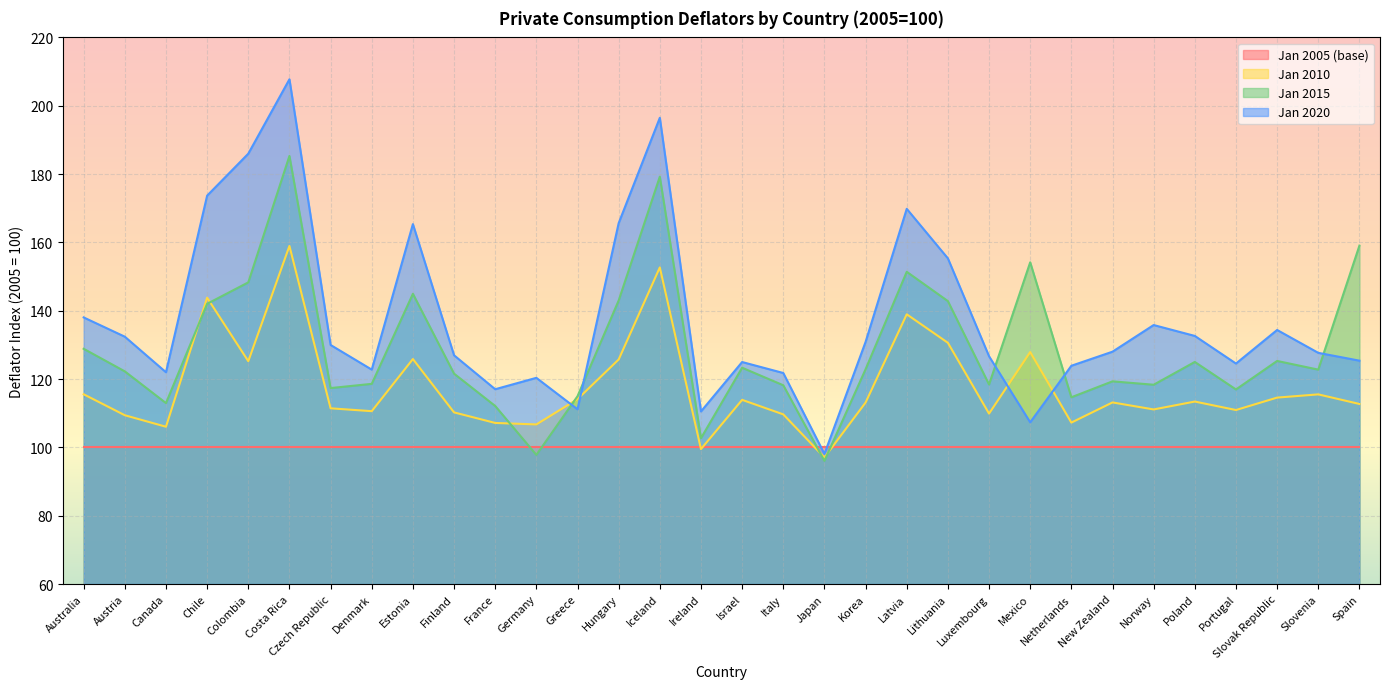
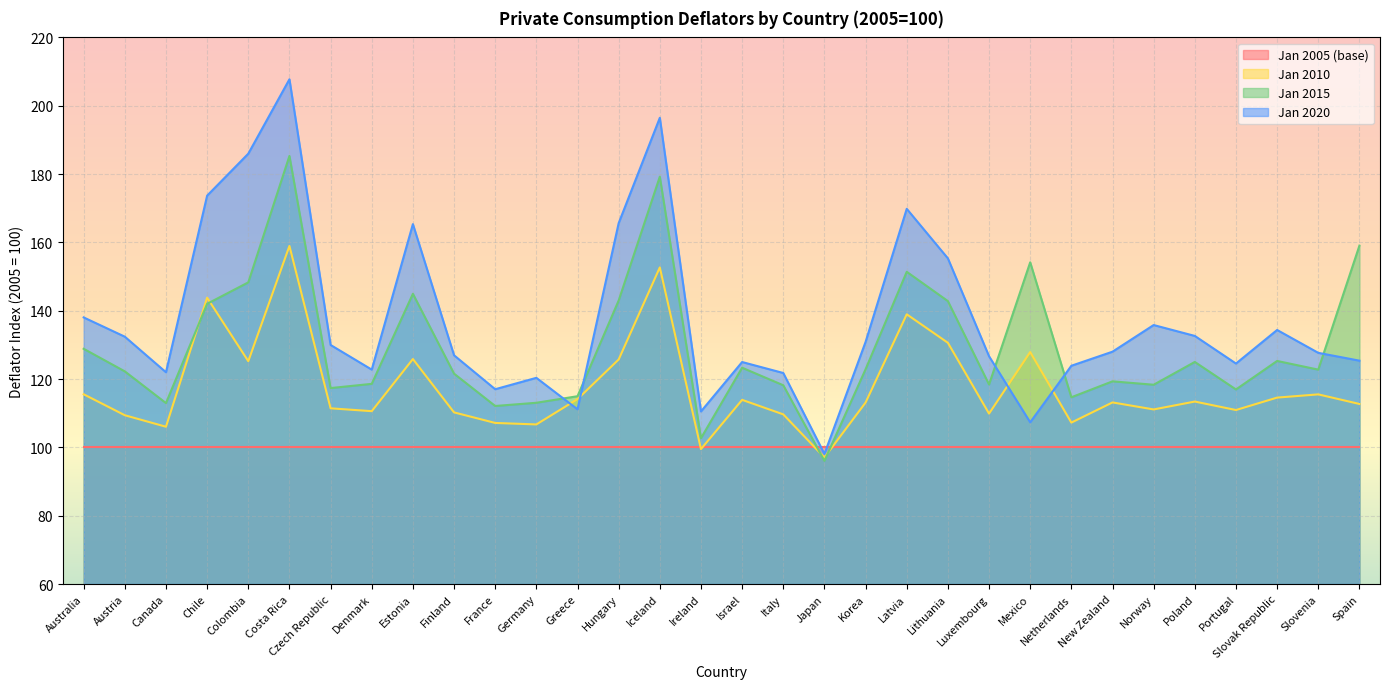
  {
    "Jan 2005 (base)": {
      "Australia": 100,
      "Austria": 100,
      "Canada": 100,
      "Chile": 100,
      "Colombia": 100,
      "Costa Rica": 100,
      "Czech Republic": 100,
      "Denmark": 100,
      "Estonia": 100,
      "Finland": 100,
      "France": 100,
      "Germany": 100,
      "Greece": 100,
      "Hungary": 100,
      "Iceland": 100,
      "Israel": 100,
      "Italy": 100,
      "Japan": 100,
      "Korea": 100,
      "Latvia": 100,
      "Lithuania": 100,
      "Luxembourg": 100,
      "Mexico": 100,
      "Netherlands": 100,
      "New Zealand": 100,
      "Norway": 100,
      "Poland": 100,
      "Portugal": 100,
      "Slovak Republic": 100,
      "Slovenia": 100,
      "Spain": 100
    },
    "Jan 2010": {
      "Australia": 116,
      "Austria": 109,
      "Canada": 106,
      "Chile": 144,
      "Colombia": 125,
      "Costa Rica": 159,
      "Czech Republic": 111,
      "Denmark": 111,
      "Estonia": 126,
      "Finland": 110,
      "France": 107,
      "Germany": 107,
      "Greece": 114,
      "Hungary": 126,
      "Iceland": 153,
      "Israel": 114,
      "Italy": 110,
      "Japan": 97,
      "Korea": 113,
      "Latvia": 139,
      "Lithuania": 131,
      "Luxembourg": 110,
      "Mexico": 128,
      "Netherlands": 107,
      "New Zealand": 113,
      "Norway": 111,
      "Poland": 113,
      "Portugal": 111,
      "Slovak Republic": 115,
      "Slovenia": 116,
      "Spain": 113
    },
    "Jan 2015": {
      "Australia": 129,
      "Austria": 122,
      "Canada": 113,
      "Chile": 142,
      "Colombia": 148,
      "Costa Rica": 185,
      "Czech Republic": 117,
      "Denmark": 119,
      "Estonia": 145,
      "Finland": 122,
      "France": 112,
-     "Germany": 98,
+     "Germany": 113,
      "Greece": 115,
      "Hungary": 143,
      "Iceland": 179,
      "Ireland": 103,
      "Israel": 123,
      "Italy": 118,
      "Japan": 96,
      "Korea": 123,
      "Latvia": 151,
      "Lithuania": 143,
      "Luxembourg": 118,
      "Mexico": 154,
      "Netherlands": 115,
      "New Zealand": 119,
      "Norway": 118,
      "Poland": 125,
      "Portugal": 117,
      "Slovak Republic": 125,
      "Slovenia": 123,
      "Spain": 159
    },
    "Jan 2020": {
      "Australia": 138,
      "Austria": 132,
      "Canada": 122,
      "Chile": 174,
      "Colombia": 186,
      "Costa Rica": 208,
      "Czech Republic": 130,
      "Denmark": 123,
      "Estonia": 165,
      "Finland": 127,
      "France": 117,
      "Germany": 120,
      "Greece": 111,
      "Hungary": 166,
      "Iceland": 196,
      "Ireland": 111,
      "Israel": 125,
      "Italy": 122,
      "Japan": 98,
      "Korea": 131,
      "Latvia": 170,
      "Lithuania": 155,
      "Luxembourg": 127,
      "Mexico": 107,
      "Netherlands": 124,
      "New Zealand": 128,
      "Norway": 136,
      "Poland": 133,
      "Portugal": 125,
      "Slovak Republic": 134,
      "Slovenia": 128,
      "Spain": 125
    }
  }
